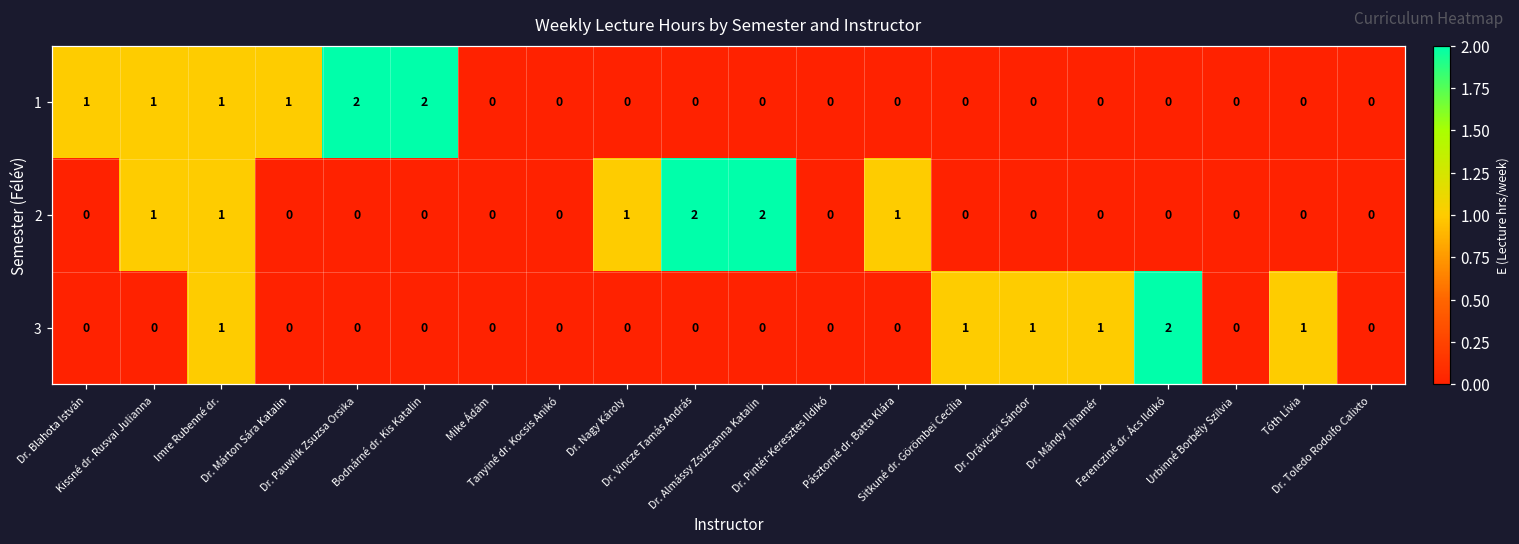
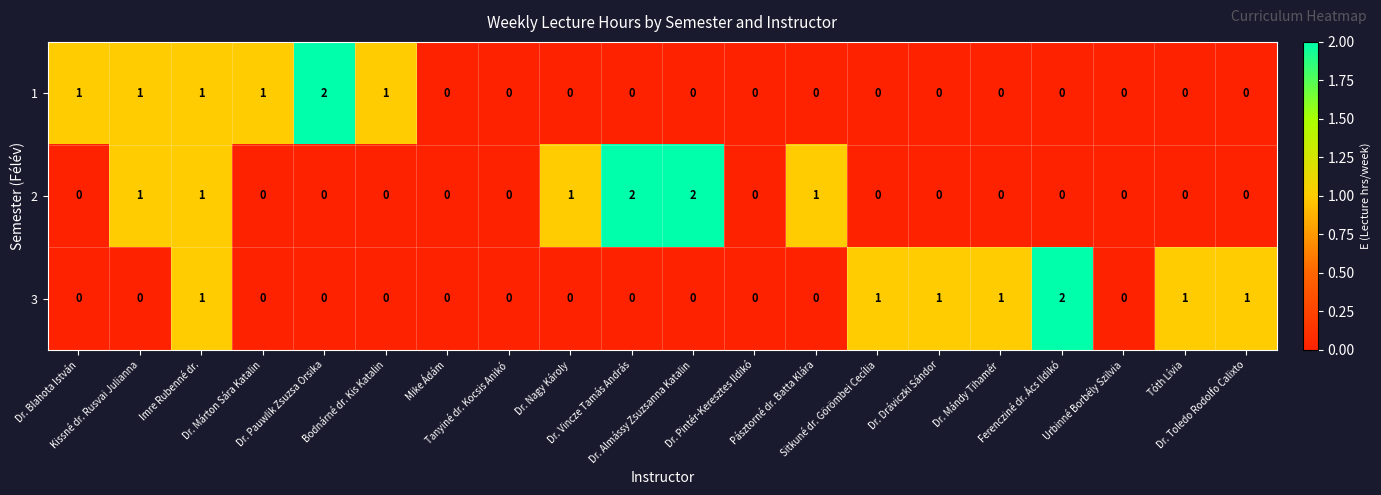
  {
    "1": {
      "Dr. Blahota István": 1,
      "Kissné dr. Rusvai Julianna": 1,
      "Imre Rubenné dr.": 1,
      "Dr. Márton Sára Katalin": 1,
      "Dr. Pauwlik Zsuzsa Orsika": 2,
-     "Bodnárné dr. Kis Katalin": 2,
+     "Bodnárné dr. Kis Katalin": 1,
      "Mike Ádám": 0,
      "Tanyiné dr. Kocsis Anikó": 0,
      "Dr. Nagy Károly": 0,
      "Dr. Vincze Tamás András": 0,
      "Dr. Almássy Zsuzsanna Katalin": 0,
      "Dr. Pintér-Keresztes Ildikó": 0,
      "Pásztorné dr. Batta Klára": 0,
      "Sitkuné dr. Görömbei Cecília": 0,
      "Dr. Dráviczki Sándor": 0,
      "Dr. Mándy Tihamér": 0,
      "Ferencziné dr. Ács Ildikó": 0,
      "Urbinné Borbély Szilvia": 0,
      "Tóth Lívia": 0,
      "Dr. Toledo Rodolfo Calixto": 0
    },
    "2": {
      "Dr. Blahota István": 0,
      "Kissné dr. Rusvai Julianna": 1,
      "Imre Rubenné dr.": 1,
      "Dr. Márton Sára Katalin": 0,
      "Dr. Pauwlik Zsuzsa Orsika": 0,
      "Bodnárné dr. Kis Katalin": 0,
      "Mike Ádám": 0,
      "Tanyiné dr. Kocsis Anikó": 0,
      "Dr. Nagy Károly": 1,
      "Dr. Vincze Tamás András": 2,
      "Dr. Almássy Zsuzsanna Katalin": 2,
      "Dr. Pintér-Keresztes Ildikó": 0,
      "Pásztorné dr. Batta Klára": 1,
      "Sitkuné dr. Görömbei Cecília": 0,
      "Dr. Dráviczki Sándor": 0,
      "Dr. Mándy Tihamér": 0,
      "Ferencziné dr. Ács Ildikó": 0,
      "Urbinné Borbély Szilvia": 0,
      "Tóth Lívia": 0,
      "Dr. Toledo Rodolfo Calixto": 0
    },
    "3": {
      "Dr. Blahota István": 0,
      "Kissné dr. Rusvai Julianna": 0,
      "Imre Rubenné dr.": 1,
      "Dr. Márton Sára Katalin": 0,
      "Dr. Pauwlik Zsuzsa Orsika": 0,
      "Bodnárné dr. Kis Katalin": 0,
      "Mike Ádám": 0,
      "Tanyiné dr. Kocsis Anikó": 0,
      "Dr. Nagy Károly": 0,
      "Dr. Vincze Tamás András": 0,
      "Dr. Almássy Zsuzsanna Katalin": 0,
      "Dr. Pintér-Keresztes Ildikó": 0,
      "Pásztorné dr. Batta Klára": 0,
      "Sitkuné dr. Görömbei Cecília": 1,
      "Dr. Dráviczki Sándor": 1,
      "Dr. Mándy Tihamér": 1,
      "Ferencziné dr. Ács Ildikó": 2,
      "Urbinné Borbély Szilvia": 0,
      "Tóth Lívia": 1,
-     "Dr. Toledo Rodolfo Calixto": 0
+     "Dr. Toledo Rodolfo Calixto": 1
    }
  }
